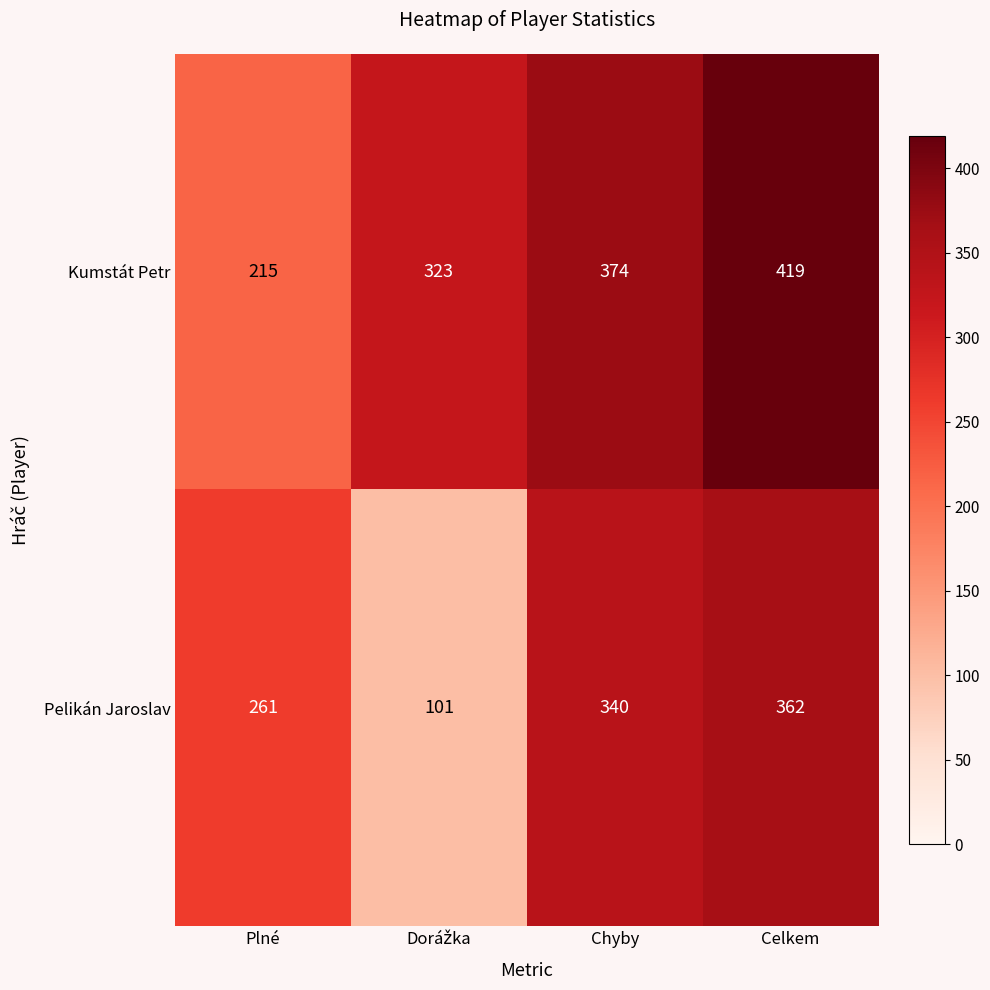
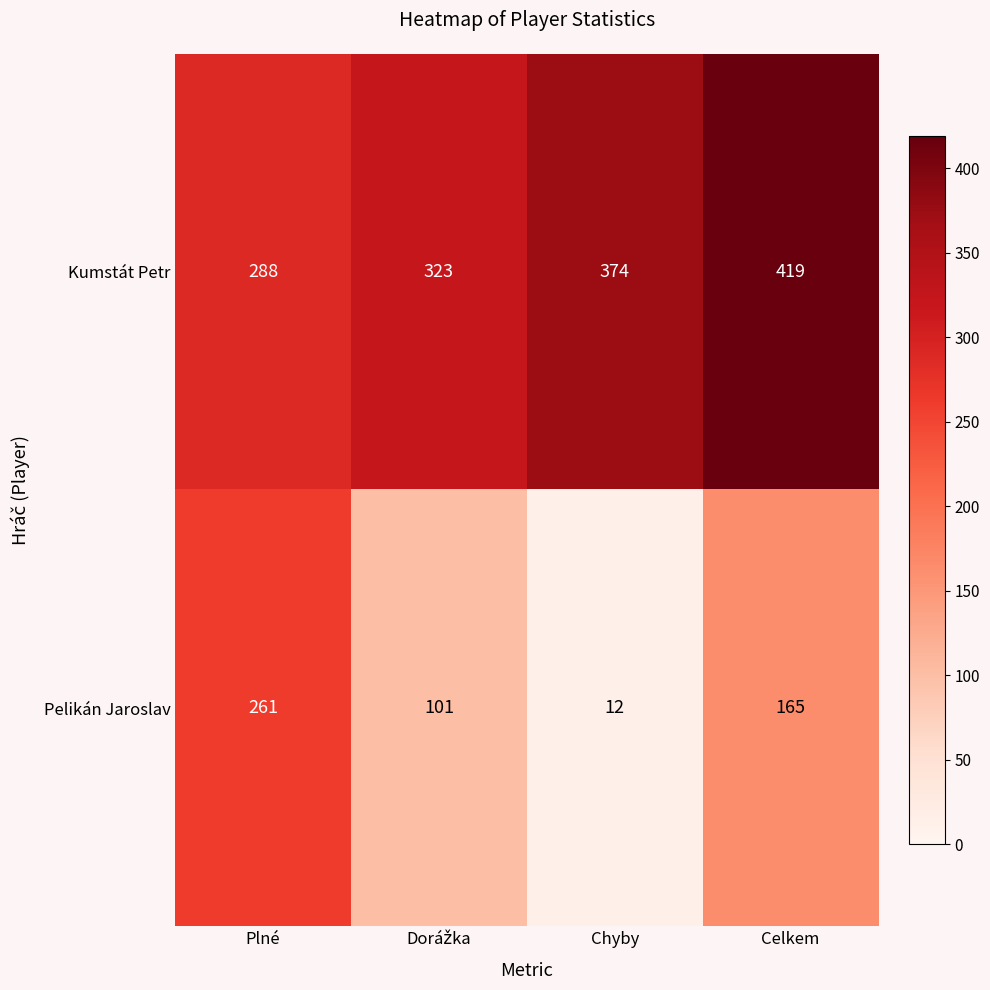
  {
    "Kumstát Petr": {
-     "Plné": 215,
+     "Plné": 288,
      "Dorážka": 323,
      "Chyby": 374,
      "Celkem": 419
    },
    "Pelikán Jaroslav": {
      "Plné": 261,
      "Dorážka": 101,
-     "Chyby": 340,
-     "Celkem": 362
+     "Chyby": 12,
+     "Celkem": 165
    }
  }
